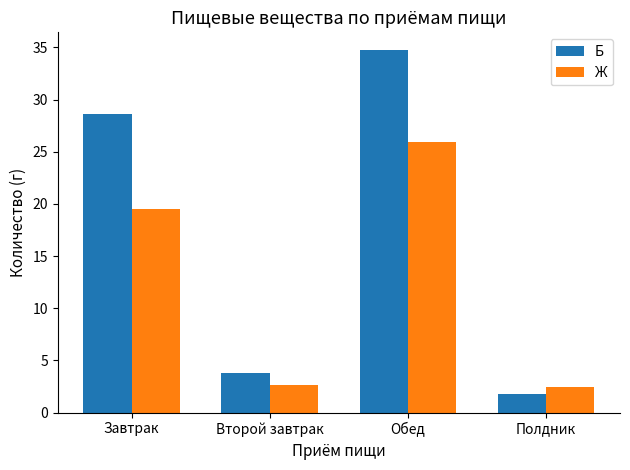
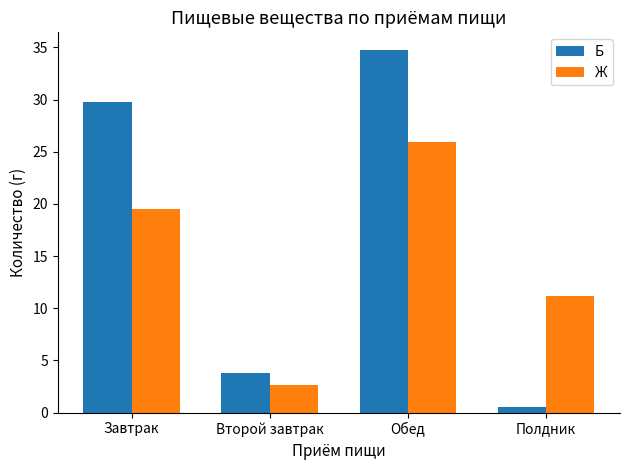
  {
    "Б": {
-     "Завтрак": 28.6,
+     "Завтрак": 29.8,
      "Второй завтрак": 3.8,
      "Обед": 34.7,
-     "Полдник": 1.8
+     "Полдник": 0.5
    },
    "Ж": {
      "Завтрак": 19.5,
      "Второй завтрак": 2.6,
      "Обед": 26.0,
-     "Полдник": 2.5
+     "Полдник": 11.2
    }
  }
